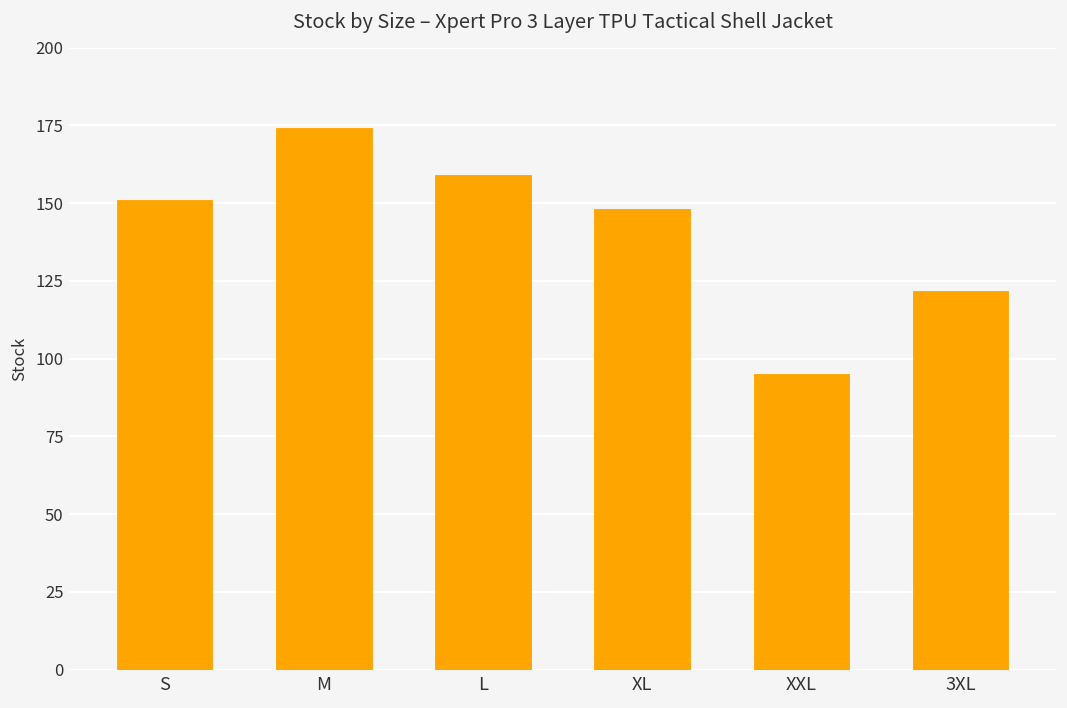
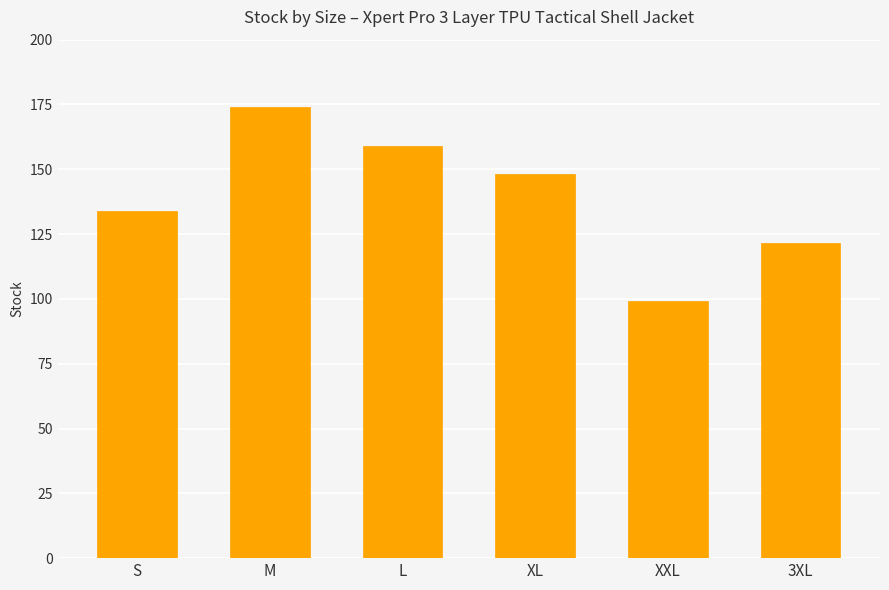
  {
-   "S": 151,
+   "S": 134,
    "M": 174,
    "L": 159,
    "XL": 148,
-   "XXL": 95,
+   "XXL": 99,
    "3XL": 122
  }
